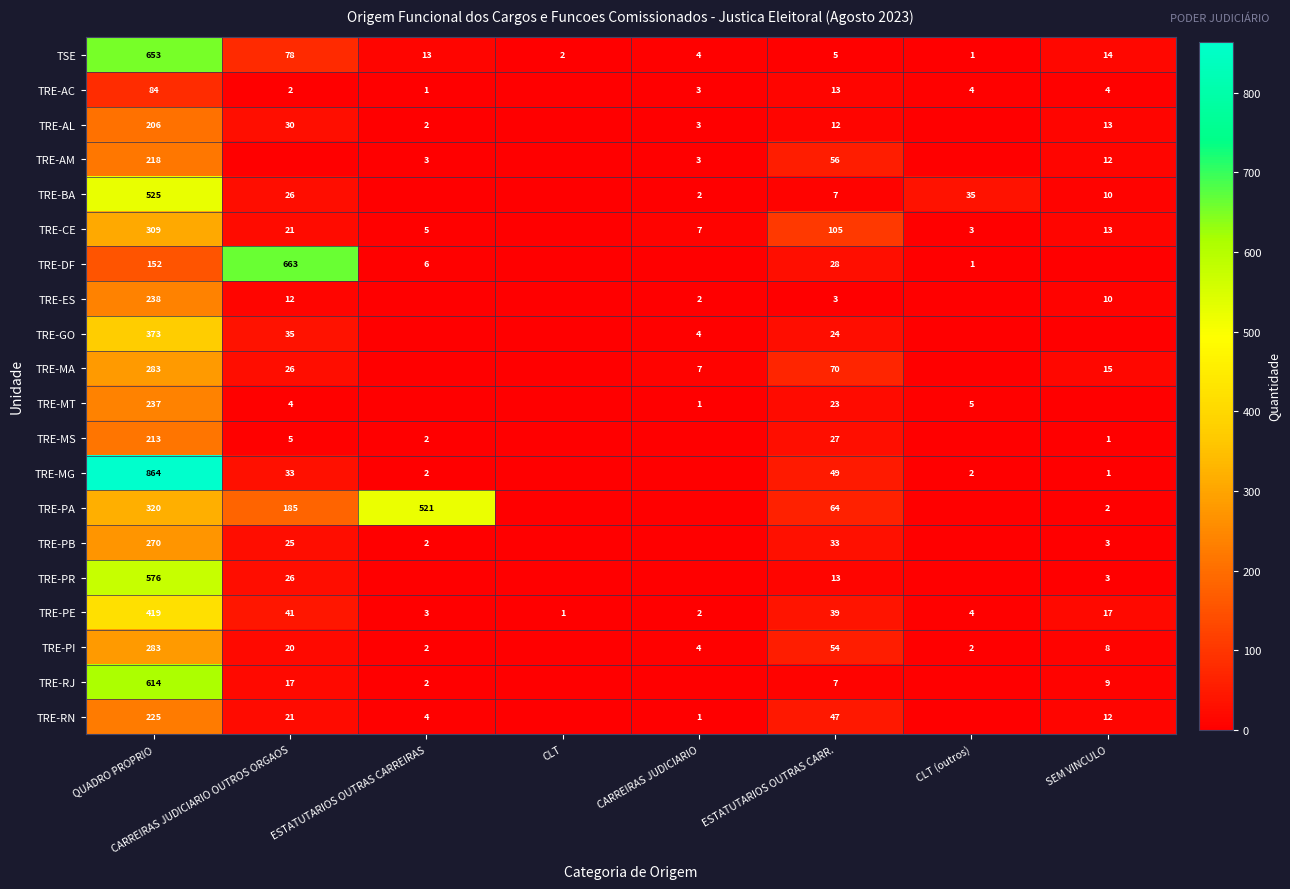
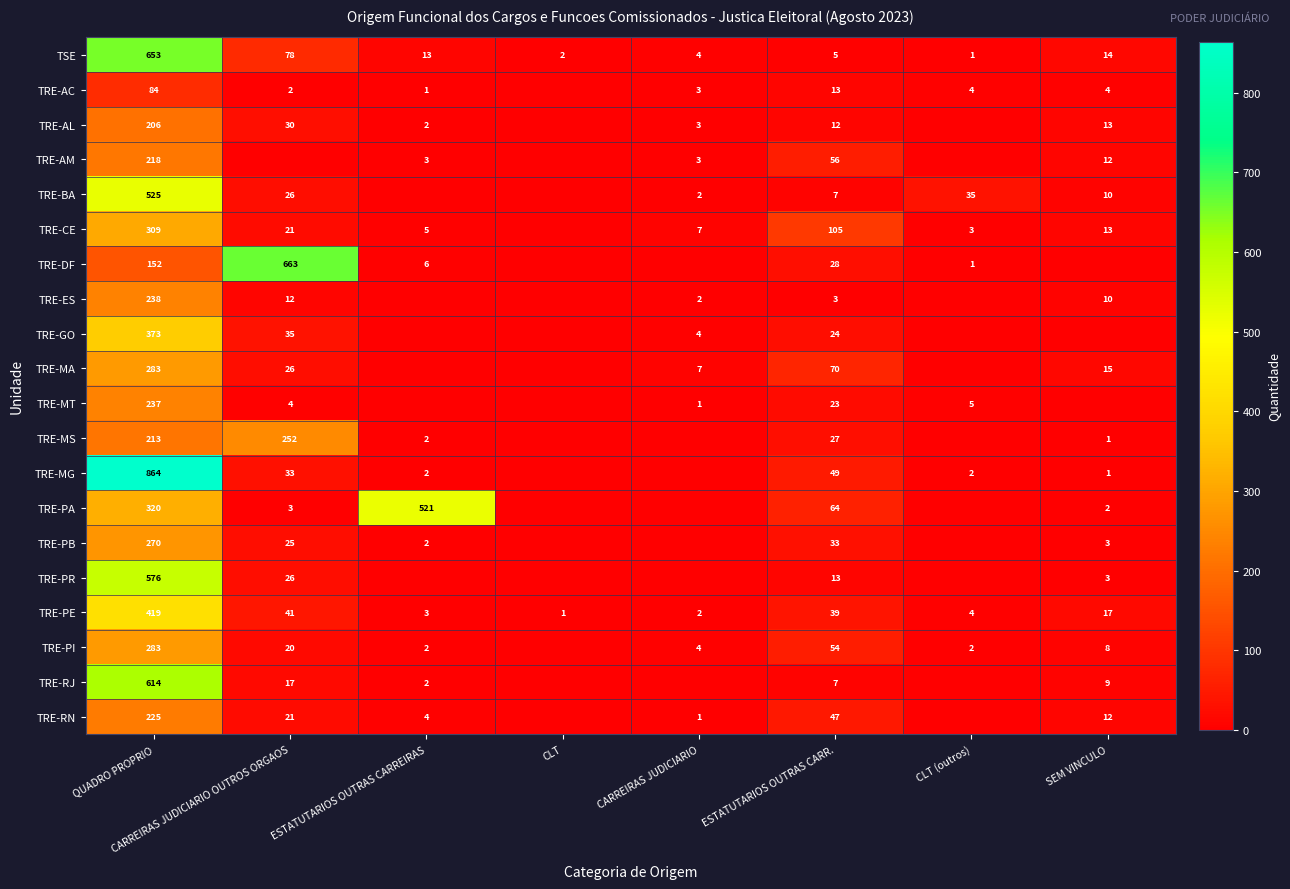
  {
    "TSE": {
      "QUADRO PROPRIO": 653,
      "CARREIRAS JUDICIARIO OUTROS ORGAOS": 78,
      "ESTATUTARIOS OUTRAS CARREIRAS": 13,
      "CLT": 2,
      "CARREIRAS JUDICIARIO": 4,
      "ESTATUTARIOS OUTRAS CARR.": 5,
      "CLT (outros)": 1,
      "SEM VINCULO": 14
    },
    "TRE-AC": {
      "QUADRO PROPRIO": 84,
      "CARREIRAS JUDICIARIO OUTROS ORGAOS": 2,
      "ESTATUTARIOS OUTRAS CARREIRAS": 1,
      "CARREIRAS JUDICIARIO": 3,
      "ESTATUTARIOS OUTRAS CARR.": 13,
      "CLT (outros)": 4,
      "SEM VINCULO": 4
    },
    "TRE-AL": {
      "QUADRO PROPRIO": 206,
      "CARREIRAS JUDICIARIO OUTROS ORGAOS": 30,
      "ESTATUTARIOS OUTRAS CARREIRAS": 2,
      "CARREIRAS JUDICIARIO": 3,
      "ESTATUTARIOS OUTRAS CARR.": 12,
      "SEM VINCULO": 13
    },
    "TRE-AM": {
      "QUADRO PROPRIO": 218,
      "ESTATUTARIOS OUTRAS CARREIRAS": 3,
      "CARREIRAS JUDICIARIO": 3,
      "ESTATUTARIOS OUTRAS CARR.": 56,
      "SEM VINCULO": 12
    },
    "TRE-BA": {
      "QUADRO PROPRIO": 525,
      "CARREIRAS JUDICIARIO OUTROS ORGAOS": 26,
      "CARREIRAS JUDICIARIO": 2,
      "ESTATUTARIOS OUTRAS CARR.": 7,
      "CLT (outros)": 35,
      "SEM VINCULO": 10
    },
    "TRE-CE": {
      "QUADRO PROPRIO": 309,
      "CARREIRAS JUDICIARIO OUTROS ORGAOS": 21,
      "ESTATUTARIOS OUTRAS CARREIRAS": 5,
      "CARREIRAS JUDICIARIO": 7,
      "ESTATUTARIOS OUTRAS CARR.": 105,
      "CLT (outros)": 3,
      "SEM VINCULO": 13
    },
    "TRE-DF": {
      "QUADRO PROPRIO": 152,
      "CARREIRAS JUDICIARIO OUTROS ORGAOS": 663,
      "ESTATUTARIOS OUTRAS CARREIRAS": 6,
      "ESTATUTARIOS OUTRAS CARR.": 28,
      "CLT (outros)": 1
    },
    "TRE-ES": {
      "QUADRO PROPRIO": 238,
      "CARREIRAS JUDICIARIO OUTROS ORGAOS": 12,
      "CARREIRAS JUDICIARIO": 2,
      "ESTATUTARIOS OUTRAS CARR.": 3,
      "SEM VINCULO": 10
    },
    "TRE-GO": {
      "QUADRO PROPRIO": 373,
      "CARREIRAS JUDICIARIO OUTROS ORGAOS": 35,
      "CARREIRAS JUDICIARIO": 4,
      "ESTATUTARIOS OUTRAS CARR.": 24
    },
    "TRE-MA": {
      "QUADRO PROPRIO": 283,
      "CARREIRAS JUDICIARIO OUTROS ORGAOS": 26,
      "CARREIRAS JUDICIARIO": 7,
      "ESTATUTARIOS OUTRAS CARR.": 70,
      "SEM VINCULO": 15
    },
    "TRE-MT": {
      "QUADRO PROPRIO": 237,
      "CARREIRAS JUDICIARIO OUTROS ORGAOS": 4,
      "CARREIRAS JUDICIARIO": 1,
      "ESTATUTARIOS OUTRAS CARR.": 23,
      "CLT (outros)": 5
    },
    "TRE-MS": {
      "QUADRO PROPRIO": 213,
-     "CARREIRAS JUDICIARIO OUTROS ORGAOS": 5,
+     "CARREIRAS JUDICIARIO OUTROS ORGAOS": 252,
      "ESTATUTARIOS OUTRAS CARREIRAS": 2,
      "ESTATUTARIOS OUTRAS CARR.": 27,
      "SEM VINCULO": 1
    },
    "TRE-MG": {
      "QUADRO PROPRIO": 864,
      "CARREIRAS JUDICIARIO OUTROS ORGAOS": 33,
      "ESTATUTARIOS OUTRAS CARREIRAS": 2,
      "ESTATUTARIOS OUTRAS CARR.": 49,
      "CLT (outros)": 2,
      "SEM VINCULO": 1
    },
    "TRE-PA": {
      "QUADRO PROPRIO": 320,
-     "CARREIRAS JUDICIARIO OUTROS ORGAOS": 185,
+     "CARREIRAS JUDICIARIO OUTROS ORGAOS": 3,
      "ESTATUTARIOS OUTRAS CARREIRAS": 521,
      "ESTATUTARIOS OUTRAS CARR.": 64,
      "SEM VINCULO": 2
    },
    "TRE-PB": {
      "QUADRO PROPRIO": 270,
      "CARREIRAS JUDICIARIO OUTROS ORGAOS": 25,
      "ESTATUTARIOS OUTRAS CARREIRAS": 2,
      "ESTATUTARIOS OUTRAS CARR.": 33,
      "SEM VINCULO": 3
    },
    "TRE-PR": {
      "QUADRO PROPRIO": 576,
      "CARREIRAS JUDICIARIO OUTROS ORGAOS": 26,
      "ESTATUTARIOS OUTRAS CARR.": 13,
      "SEM VINCULO": 3
    },
    "TRE-PE": {
      "QUADRO PROPRIO": 419,
      "CARREIRAS JUDICIARIO OUTROS ORGAOS": 41,
      "ESTATUTARIOS OUTRAS CARREIRAS": 3,
      "CLT": 1,
      "CARREIRAS JUDICIARIO": 2,
      "ESTATUTARIOS OUTRAS CARR.": 39,
      "CLT (outros)": 4,
      "SEM VINCULO": 17
    },
    "TRE-PI": {
      "QUADRO PROPRIO": 283,
      "CARREIRAS JUDICIARIO OUTROS ORGAOS": 20,
      "ESTATUTARIOS OUTRAS CARREIRAS": 2,
      "CARREIRAS JUDICIARIO": 4,
      "ESTATUTARIOS OUTRAS CARR.": 54,
      "CLT (outros)": 2,
      "SEM VINCULO": 8
    },
    "TRE-RJ": {
      "QUADRO PROPRIO": 614,
      "CARREIRAS JUDICIARIO OUTROS ORGAOS": 17,
      "ESTATUTARIOS OUTRAS CARREIRAS": 2,
      "ESTATUTARIOS OUTRAS CARR.": 7,
      "SEM VINCULO": 9
    },
    "TRE-RN": {
      "QUADRO PROPRIO": 225,
      "CARREIRAS JUDICIARIO OUTROS ORGAOS": 21,
      "ESTATUTARIOS OUTRAS CARREIRAS": 4,
      "CARREIRAS JUDICIARIO": 1,
      "ESTATUTARIOS OUTRAS CARR.": 47,
      "SEM VINCULO": 12
    }
  }
